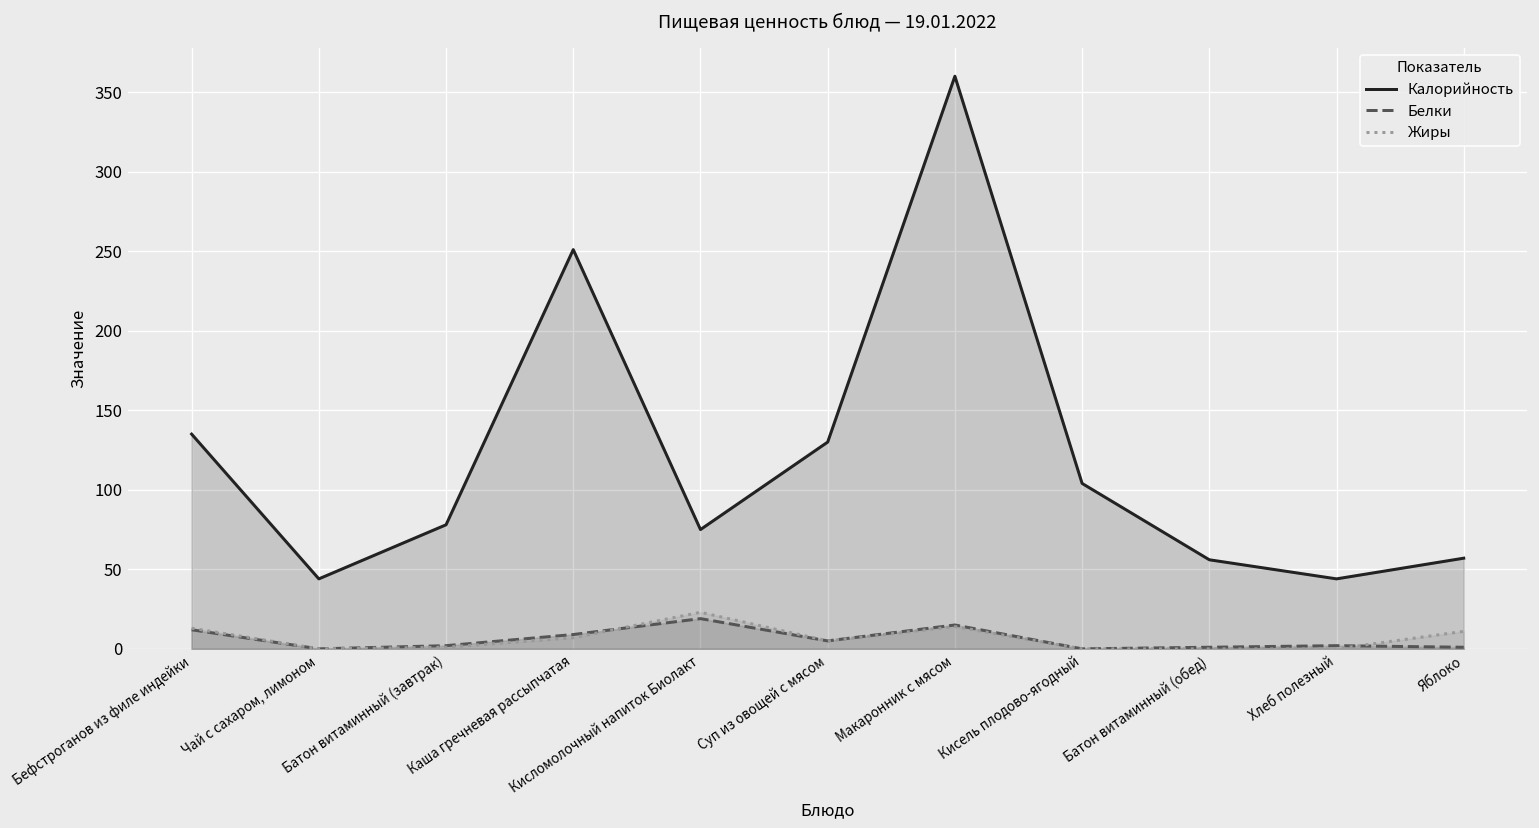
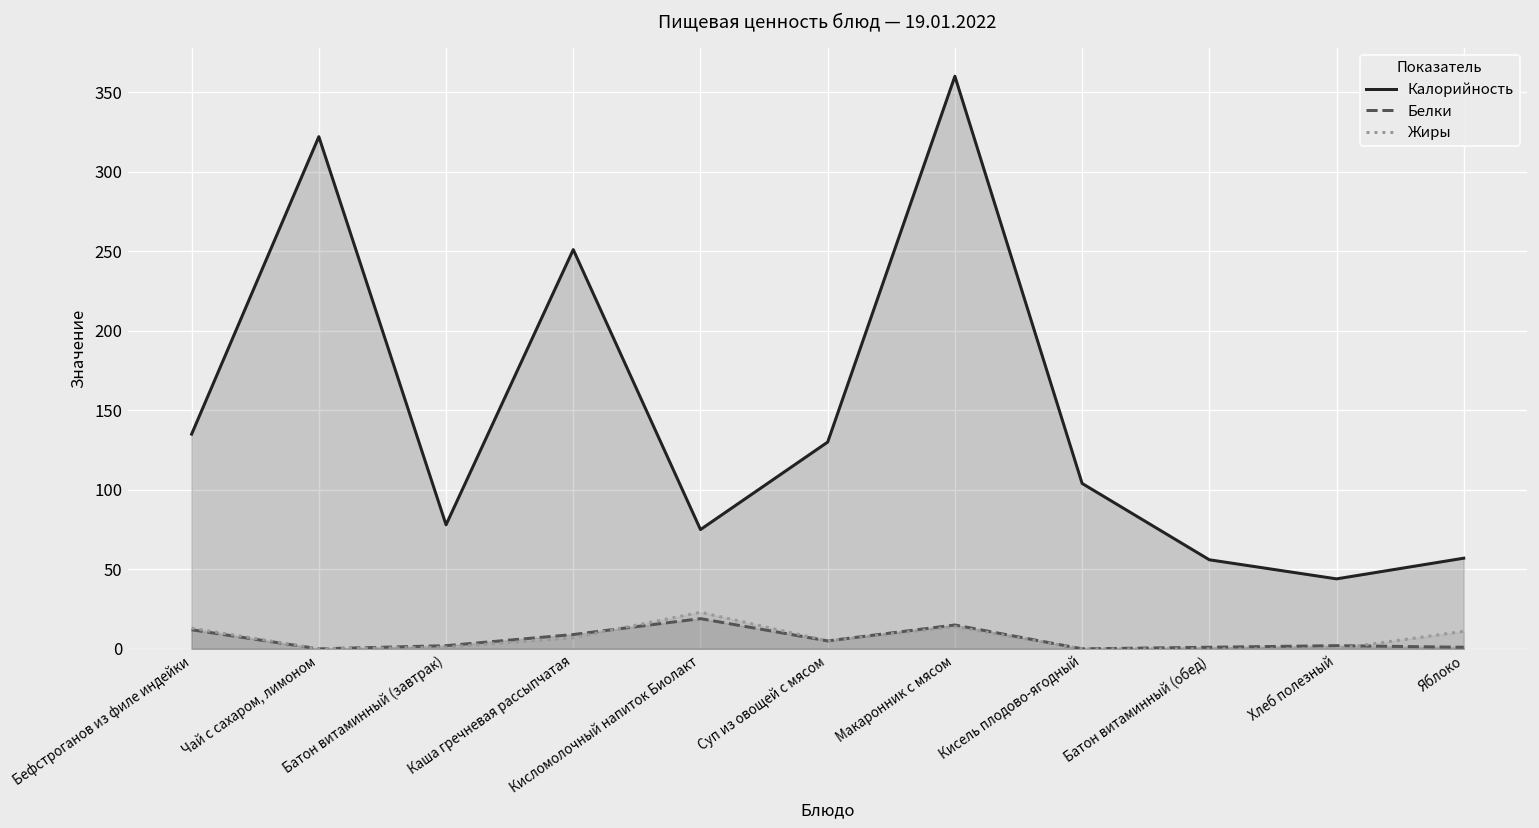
  {
    "Калорийность": {
      "Бефстроганов из филе индейки": 135,
-     "Чай с сахаром, лимоном": 44,
+     "Чай с сахаром, лимоном": 322,
      "Батон витаминный (завтрак)": 78,
      "Каша гречневая рассыпчатая": 251,
      "Кисломолочный напиток Биолакт": 75,
      "Суп из овощей с мясом": 130,
      "Макаронник с мясом": 360,
      "Кисель плодово-ягодный": 104,
      "Батон витаминный (обед)": 56,
      "Хлеб полезный": 44,
      "Яблоко": 57
    },
    "Белки": {
      "Каша гречневая рассыпчатая": 9,
      "Кисломолочный напиток Биолакт": 19,
      "Хлеб полезный": 2,
      "Яблоко": 1
    },
    "Жиры": {
      "Каша гречневая рассыпчатая": 7,
      "Кисломолочный напиток Биолакт": 23,
      "Хлеб полезный": 0,
      "Яблоко": 11
    }
  }
